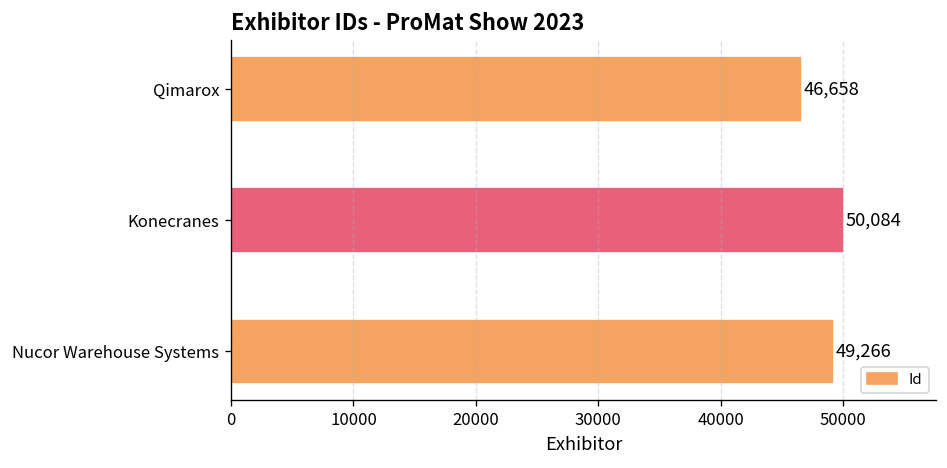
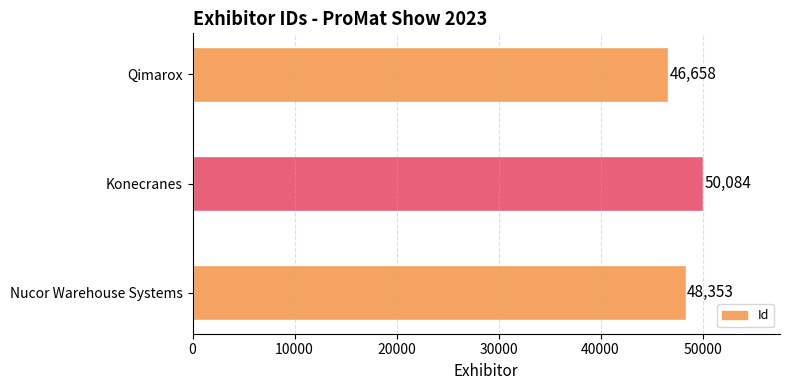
  {
    "Qimarox": "46,658",
    "Konecranes": "50,084",
-   "Nucor Warehouse Systems": "49,266"
+   "Nucor Warehouse Systems": "48,353"
  }
